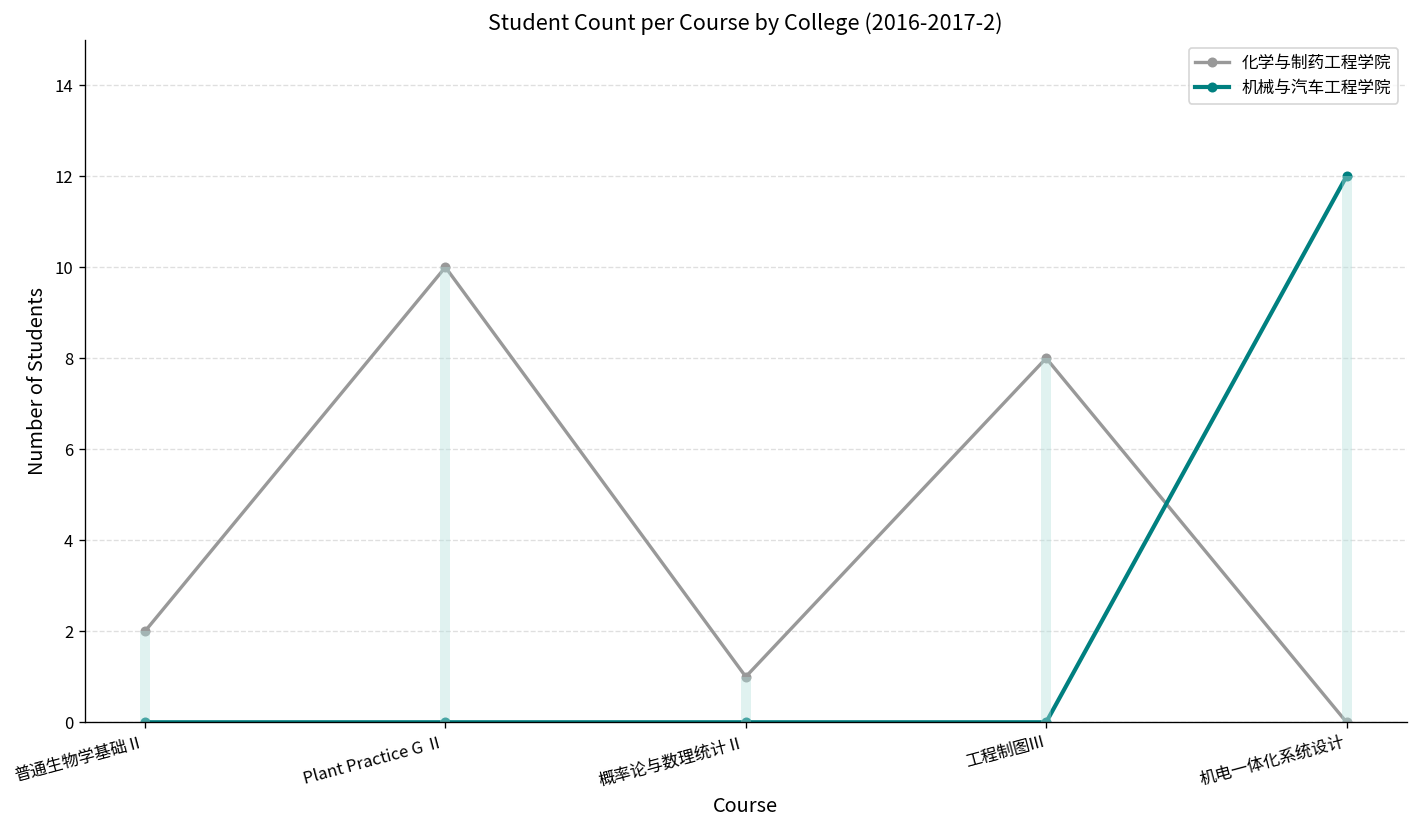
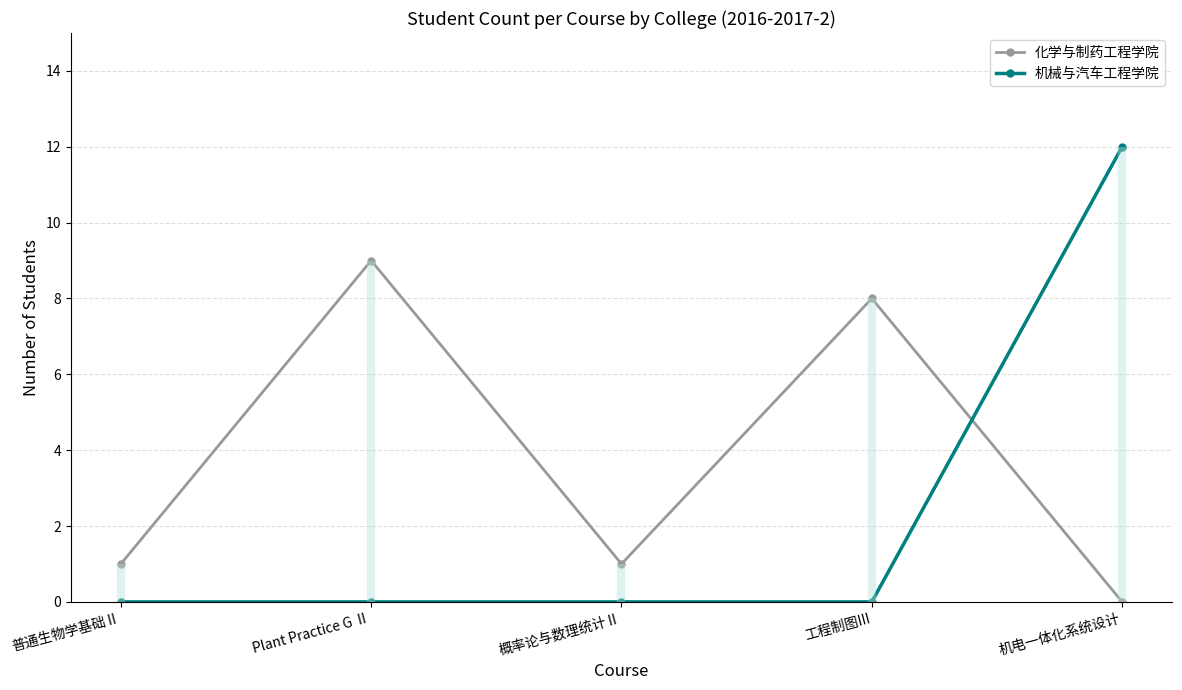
  {
    "化学与制药工程学院": {
-     "普通生物学基础Ⅱ": 2,
-     "Plant Practice G Ⅱ": 10,
+     "普通生物学基础Ⅱ": 1,
+     "Plant Practice G Ⅱ": 9,
      "概率论与数理统计Ⅱ": 1,
      "工程制图III": 8,
      "机电一体化系统设计": 0
    },
    "机械与汽车工程学院": {
      "普通生物学基础Ⅱ": 0,
      "Plant Practice G Ⅱ": 0,
      "概率论与数理统计Ⅱ": 0,
      "工程制图III": 0,
      "机电一体化系统设计": 12
    }
  }
